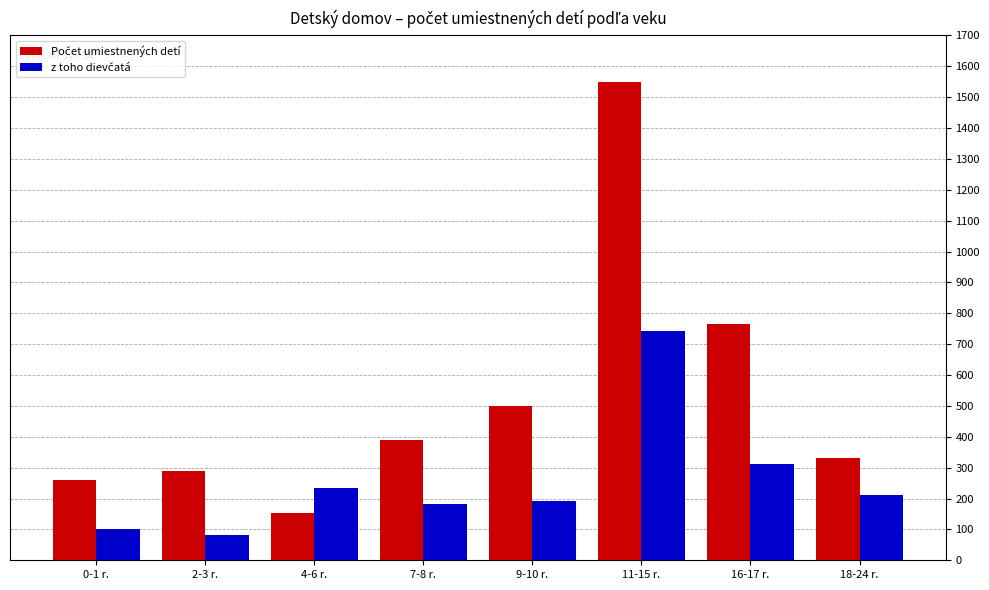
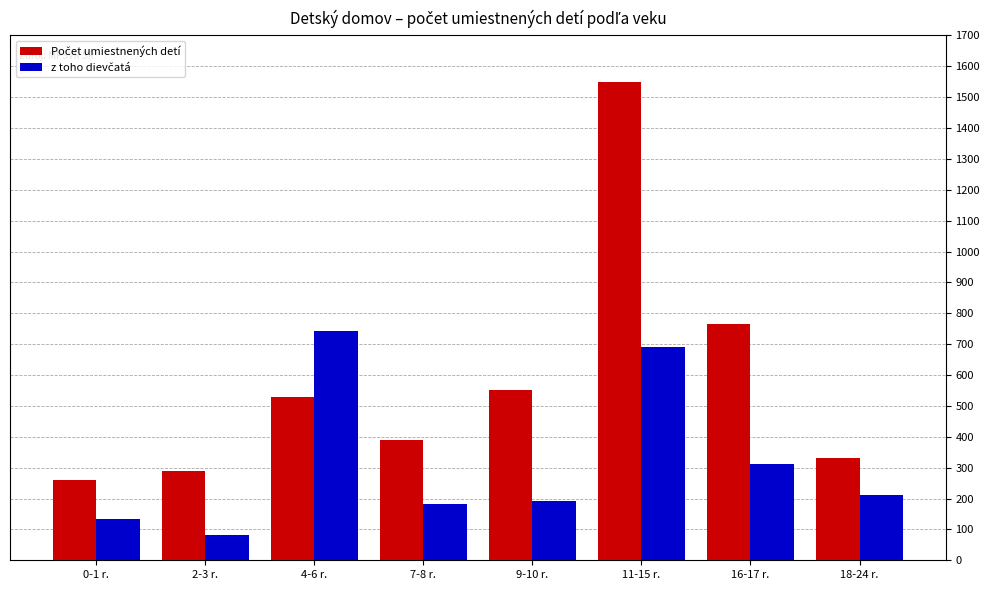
  {
    "Počet umiestnených detí": {
      "0-1 r.": 260,
      "2-3 r.": 290,
-     "4-6 r.": 150,
+     "4-6 r.": 530,
      "7-8 r.": 390,
-     "9-10 r.": 500,
+     "9-10 r.": 550,
      "11-15 r.": 1550,
      "16-17 r.": 770,
      "18-24 r.": 330
    },
    "z toho dievčatá": {
-     "0-1 r.": 100,
+     "0-1 r.": 130,
      "2-3 r.": 80,
-     "4-6 r.": 230,
+     "4-6 r.": 740,
      "7-8 r.": 180,
      "9-10 r.": 190,
-     "11-15 r.": 740,
+     "11-15 r.": 690,
      "16-17 r.": 310,
      "18-24 r.": 210
    }
  }
